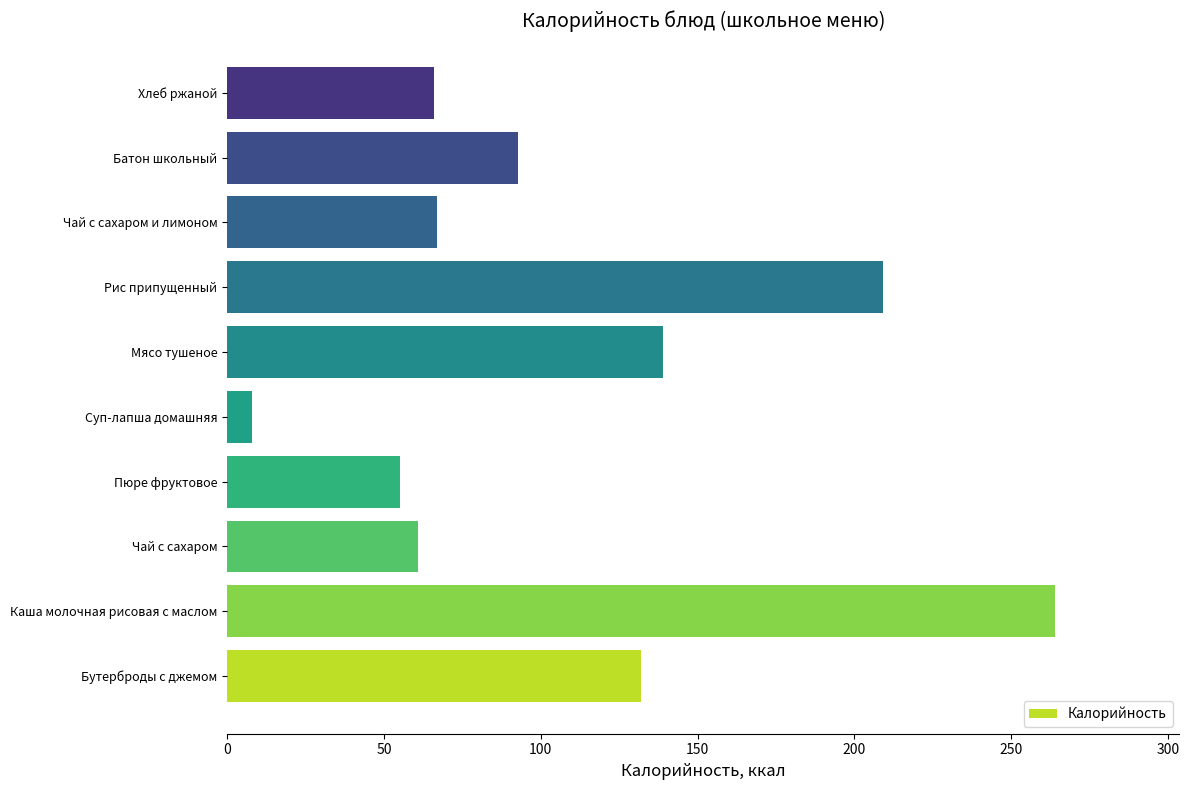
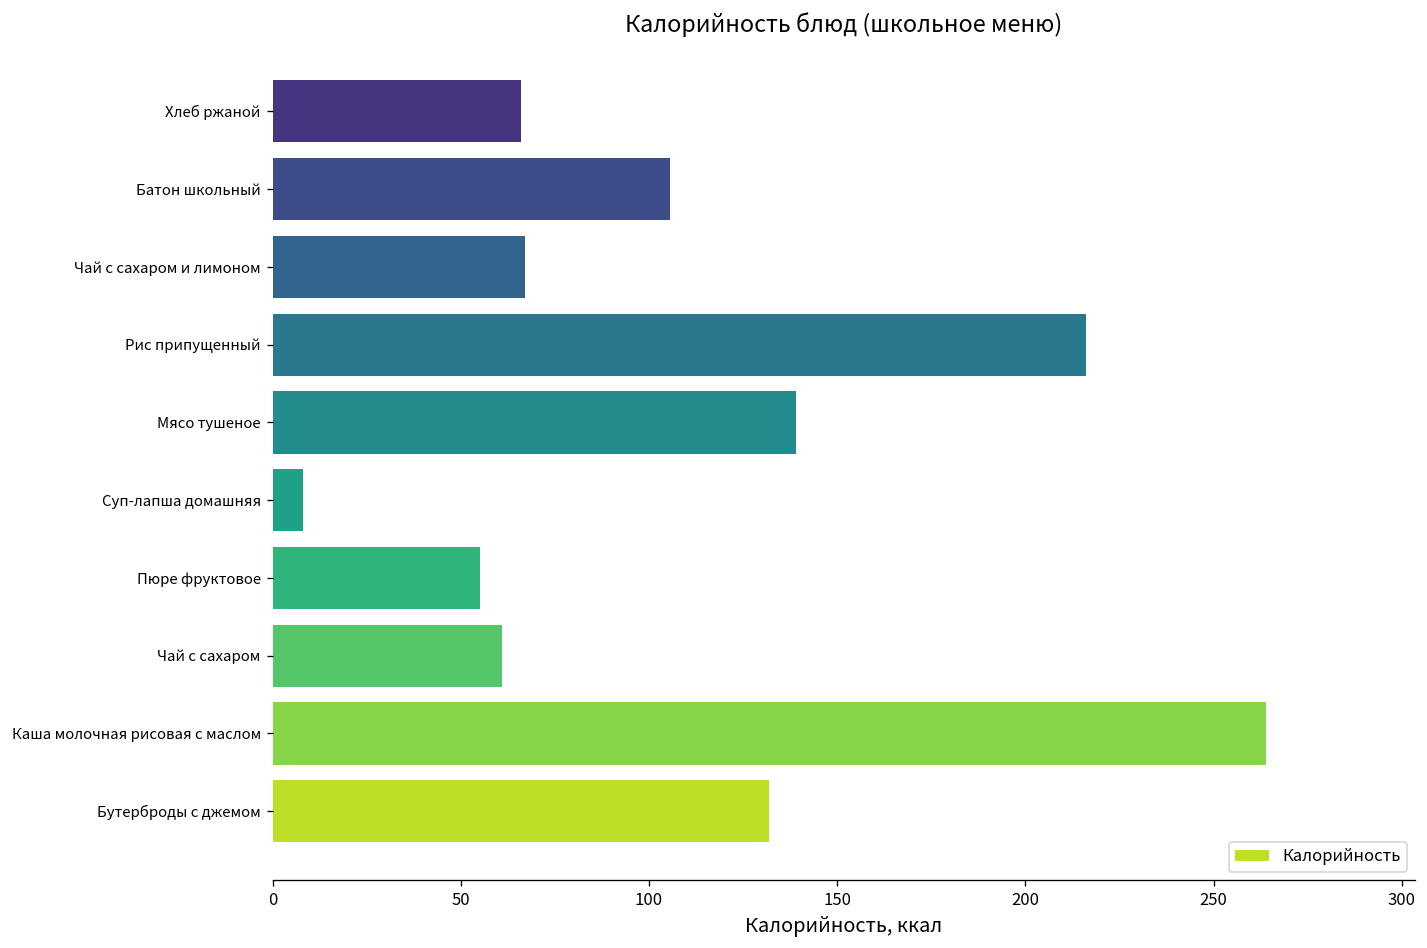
  {
    "Хлеб ржаной": 66,
-   "Батон школьный": 93,
+   "Батон школьный": 106,
    "Чай с сахаром и лимоном": 67,
-   "Рис припущенный": 209,
+   "Рис припущенный": 216,
    "Мясо тушеное": 139,
    "Суп-лапша домашняя": 8,
    "Пюре фруктовое": 55,
    "Чай с сахаром": 61,
    "Каша молочная рисовая с маслом": 264,
    "Бутерброды с джемом": 132
  }
